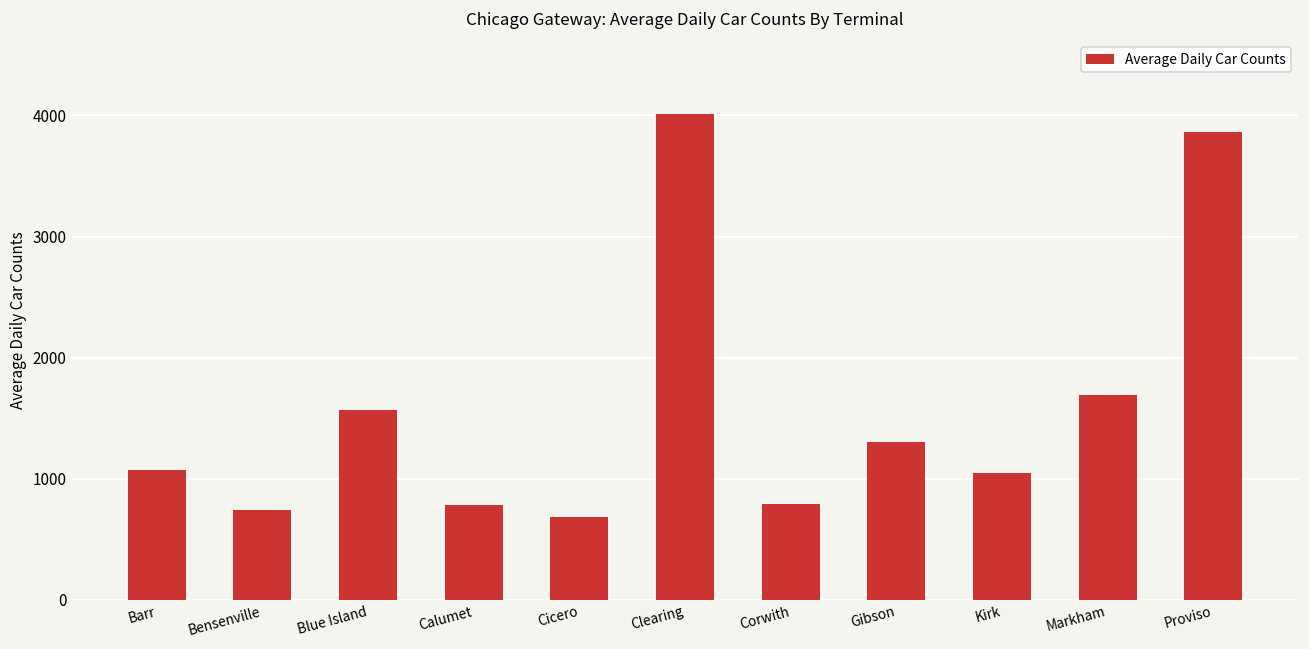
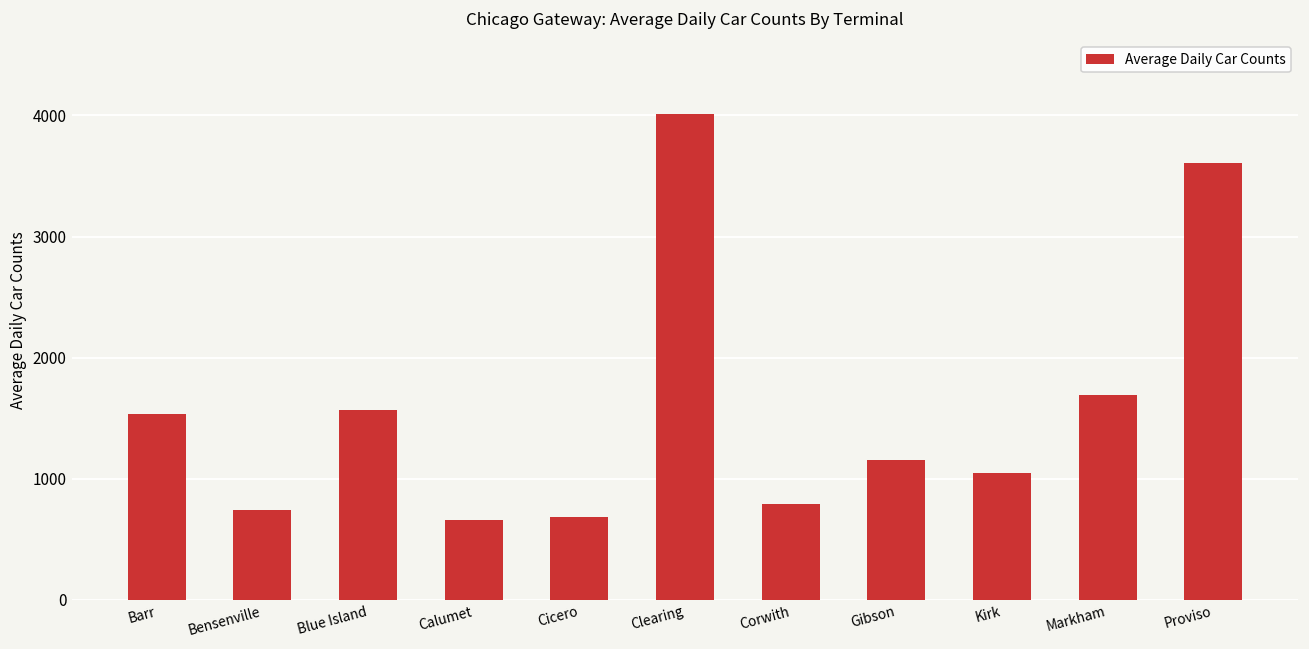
  {
-   "Barr": 1070,
+   "Barr": 1530,
    "Bensenville": 740,
    "Blue Island": 1570,
-   "Calumet": 780,
+   "Calumet": 660,
    "Cicero": 680,
    "Clearing": 4020,
    "Corwith": 790,
-   "Gibson": 1310,
+   "Gibson": 1150,
    "Kirk": 1050,
    "Markham": 1690,
-   "Proviso": 3860
+   "Proviso": 3600
  }
